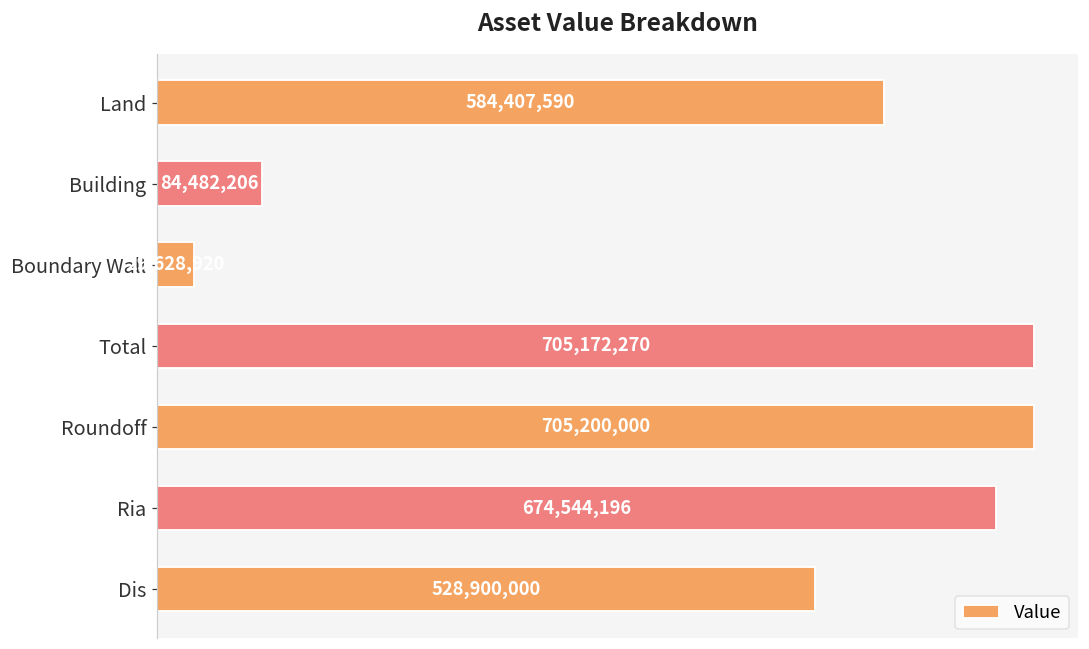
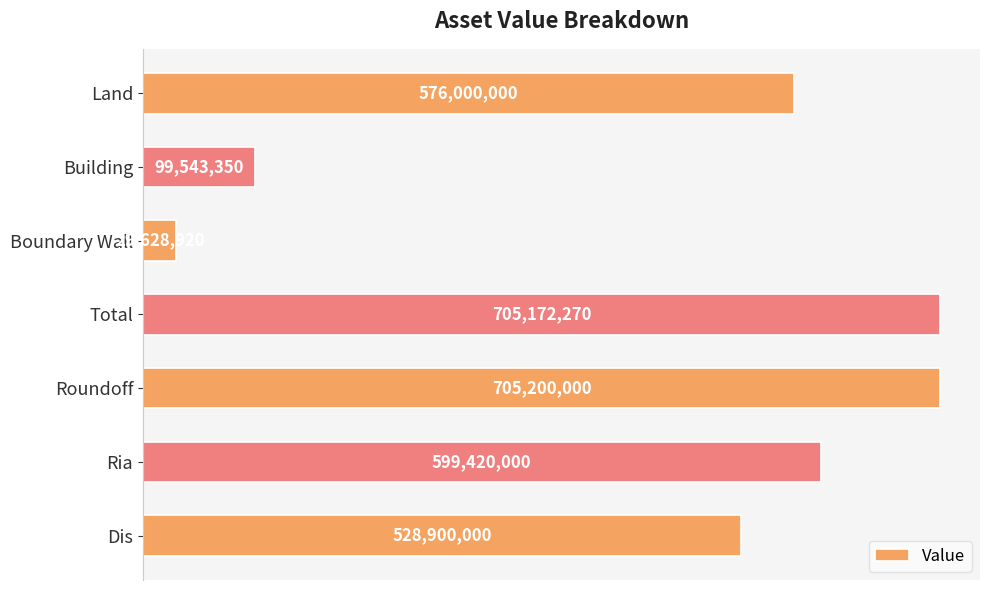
  {
-   "Land": "584,407,590",
-   "Building": "84,482,206",
+   "Land": "576,000,000",
+   "Building": "99,543,350",
    "Total": "705,172,270",
    "Roundoff": "705,200,000",
-   "Ria": "674,544,196",
+   "Ria": "599,420,000",
    "Dis": "528,900,000"
  }
